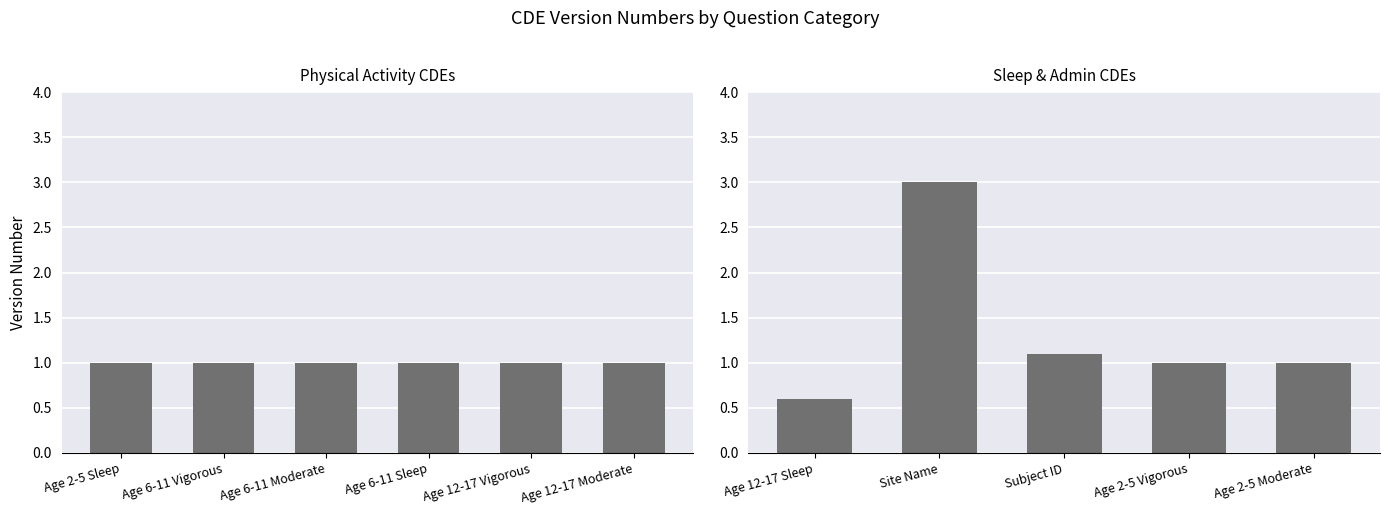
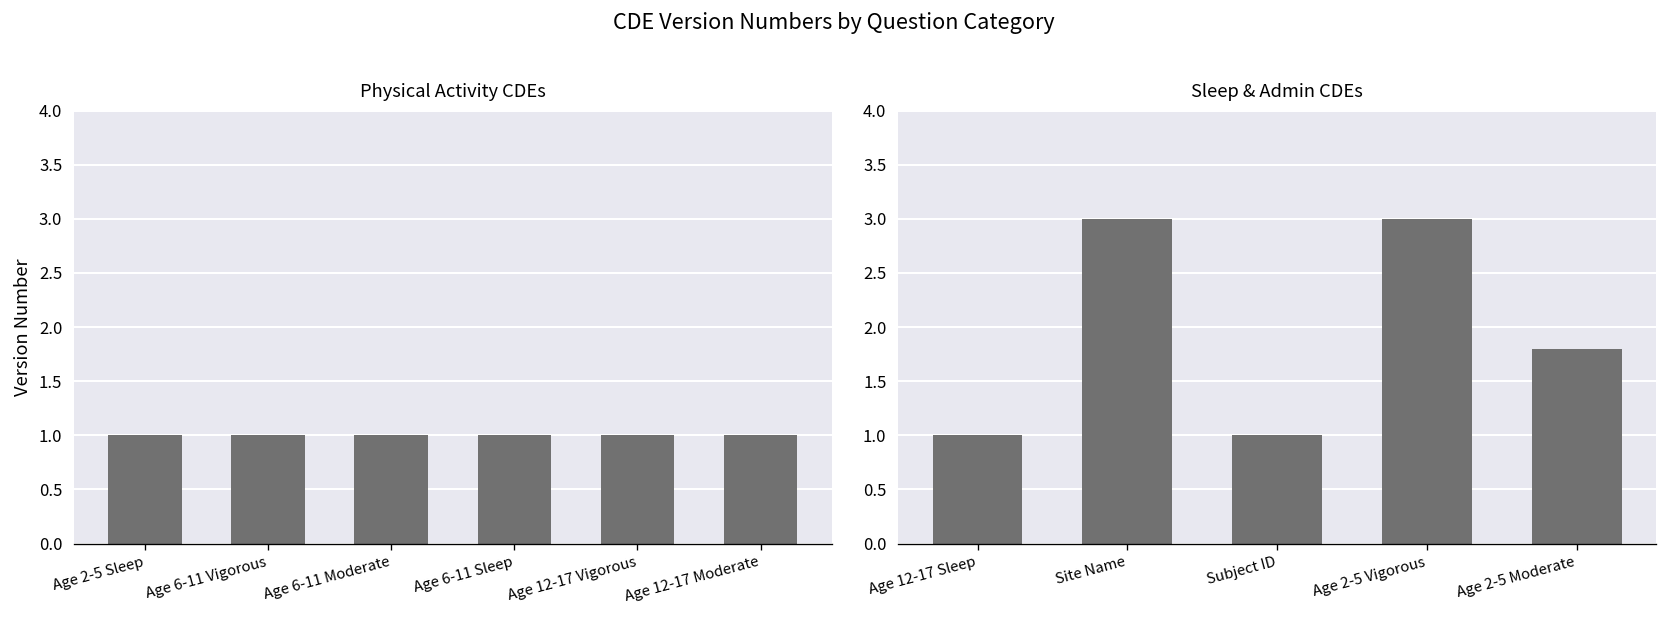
  {
    "Physical Activity CDEs": {
      "Age 2-5 Sleep": 1.0,
      "Age 6-11 Vigorous": 1.0,
      "Age 6-11 Moderate": 1.0,
      "Age 6-11 Sleep": 1.0,
      "Age 12-17 Vigorous": 1.0,
      "Age 12-17 Moderate": 1.0
    },
    "Sleep & Admin CDEs": {
-     "Age 12-17 Sleep": 0.6,
+     "Age 12-17 Sleep": 1.0,
      "Site Name": 3.0,
-     "Subject ID": 1.1,
-     "Age 2-5 Vigorous": 1,
-     "Age 2-5 Moderate": 1.0
+     "Subject ID": 1.0,
+     "Age 2-5 Vigorous": 3,
+     "Age 2-5 Moderate": 1.8
    }
  }
